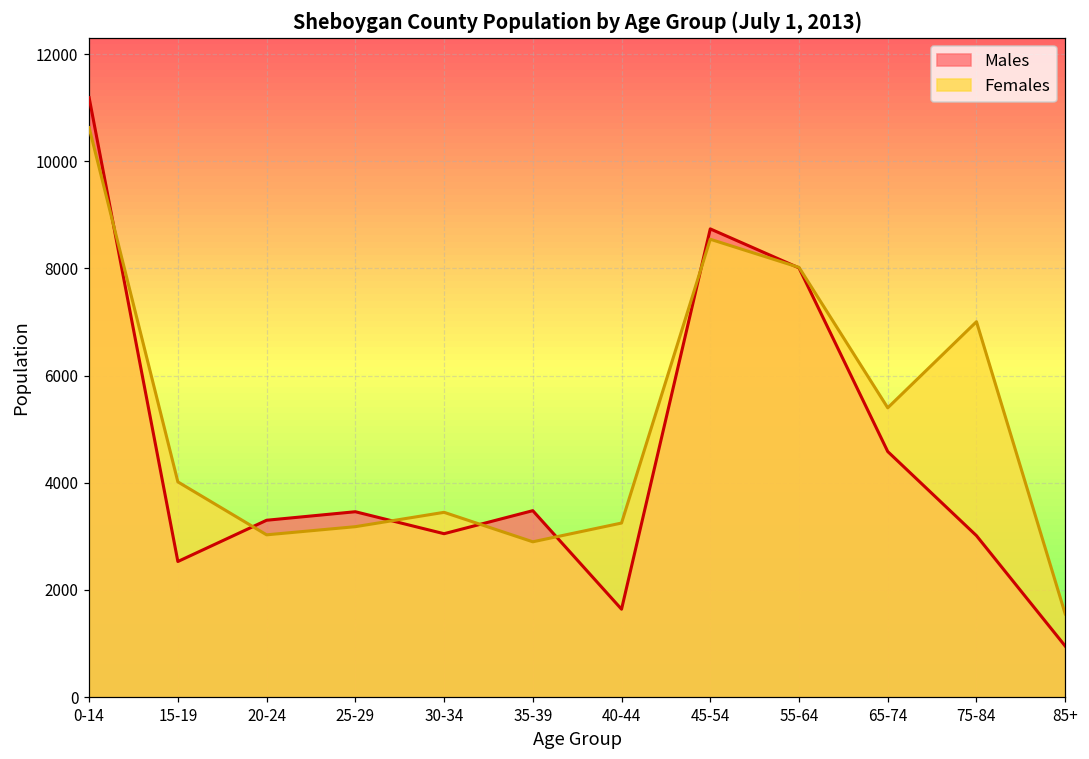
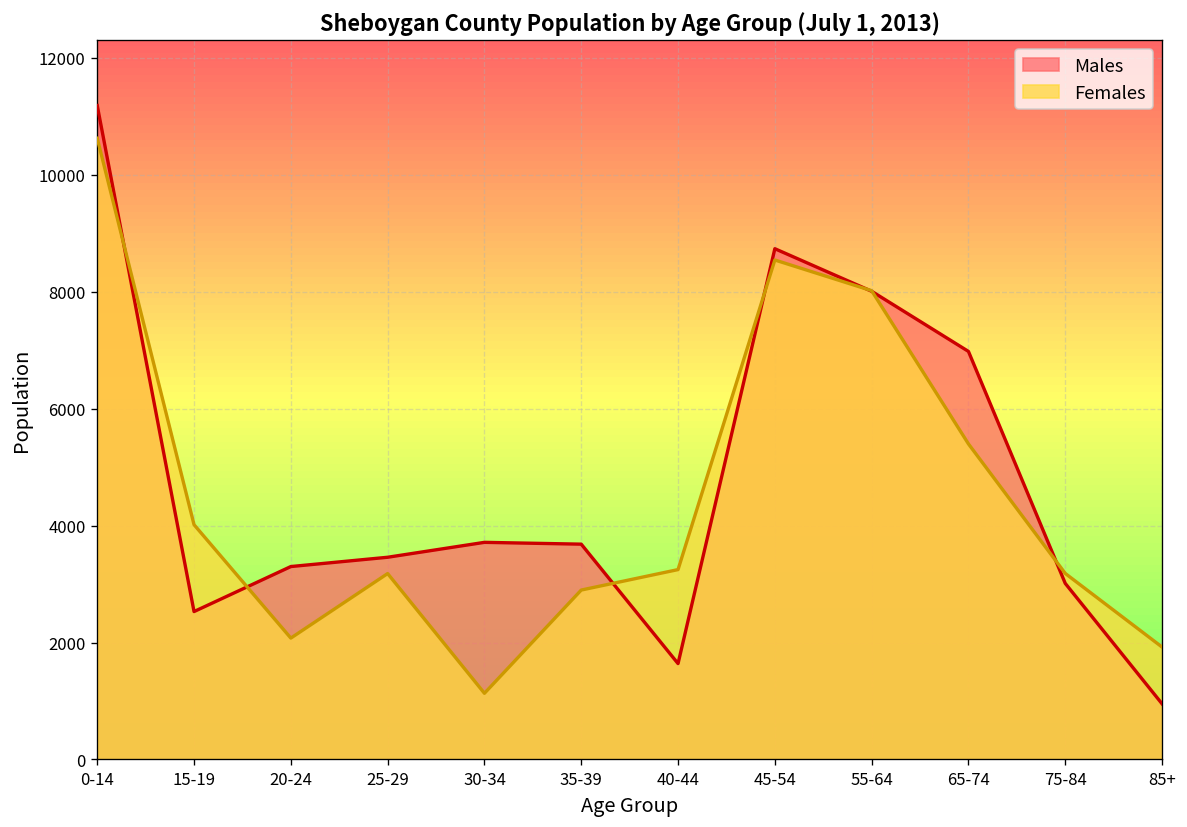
  {
    "Males": {
      "0-14": 11200,
      "15-19": 2500,
      "20-24": 3300,
      "25-29": 3500,
-     "30-34": 3000,
-     "35-39": 3500,
+     "30-34": 3700,
+     "35-39": 3700,
      "40-44": 1600,
      "45-54": 8700,
-     "65-74": 4600,
+     "65-74": 7000,
      "75-84": 3000,
      "85+": 1000
    },
    "Females": {
      "0-14": 10600,
      "15-19": 4000,
-     "20-24": 3000,
+     "20-24": 2100,
      "25-29": 3200,
-     "30-34": 3400,
+     "30-34": 1100,
      "35-39": 2900,
      "40-44": 3200,
      "45-54": 8500,
      "65-74": 5400,
-     "75-84": 7000,
-     "85+": 1600
+     "75-84": 3200,
+     "85+": 1900
    }
  }
